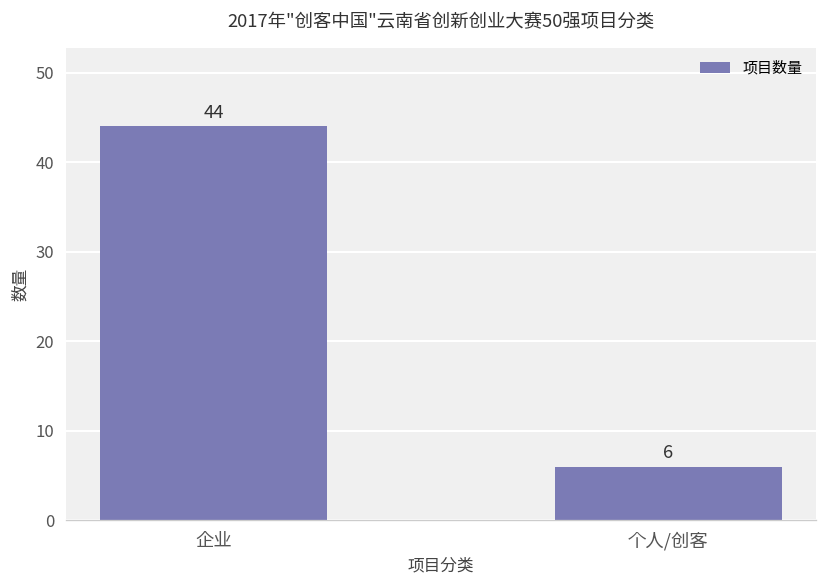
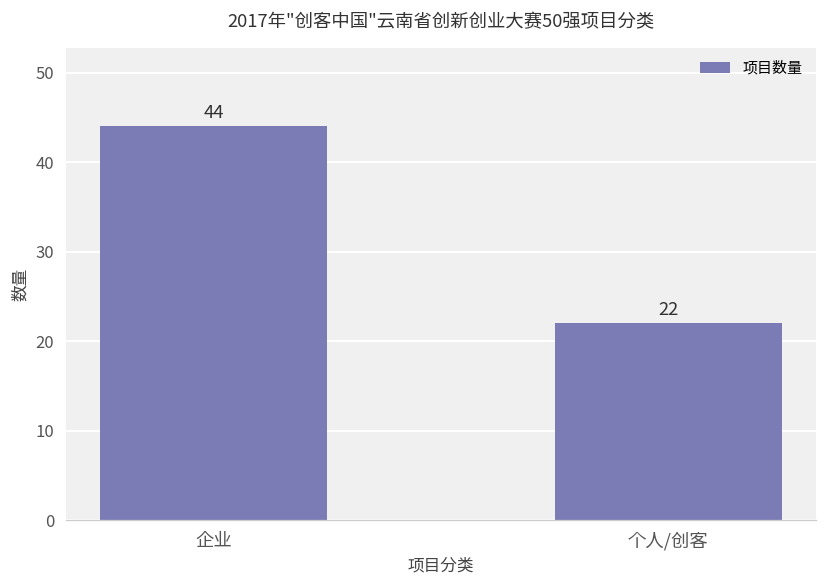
  {
    "企业": 44,
-   "个人/创客": 6
+   "个人/创客": 22
  }
